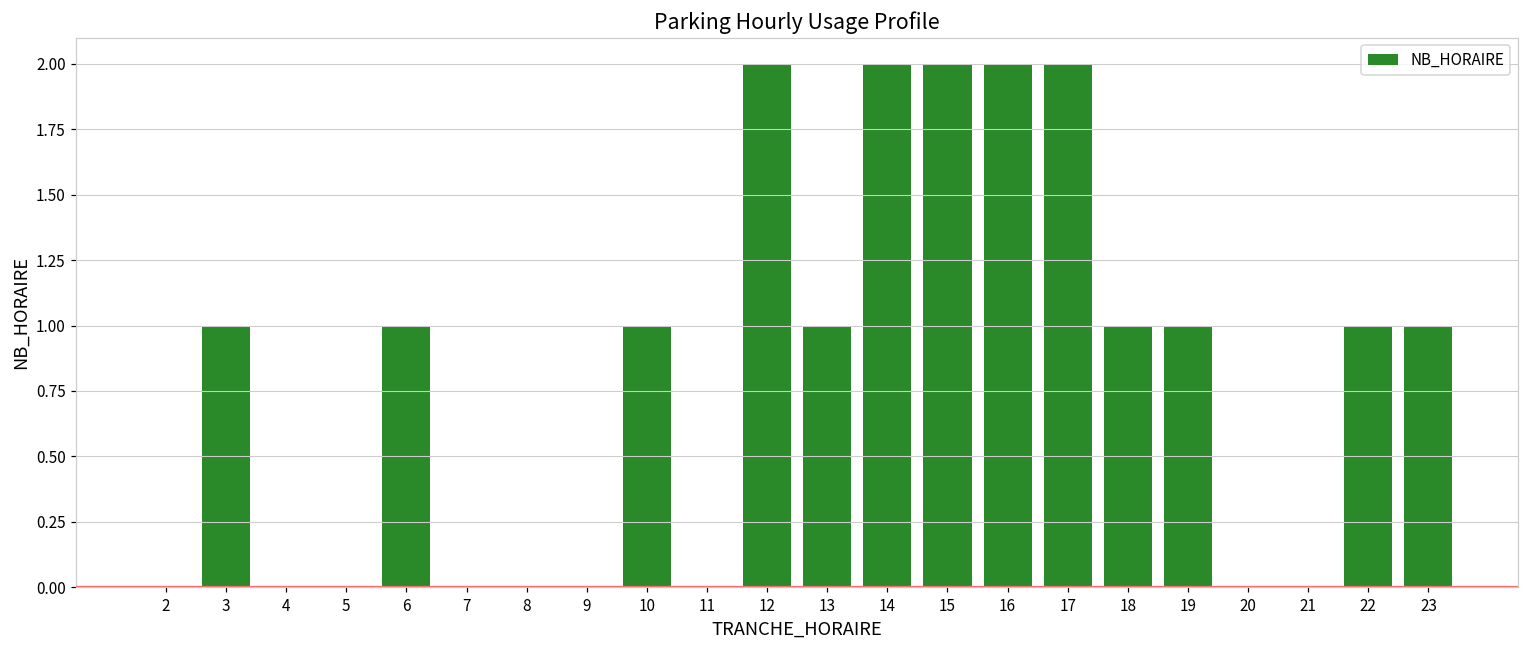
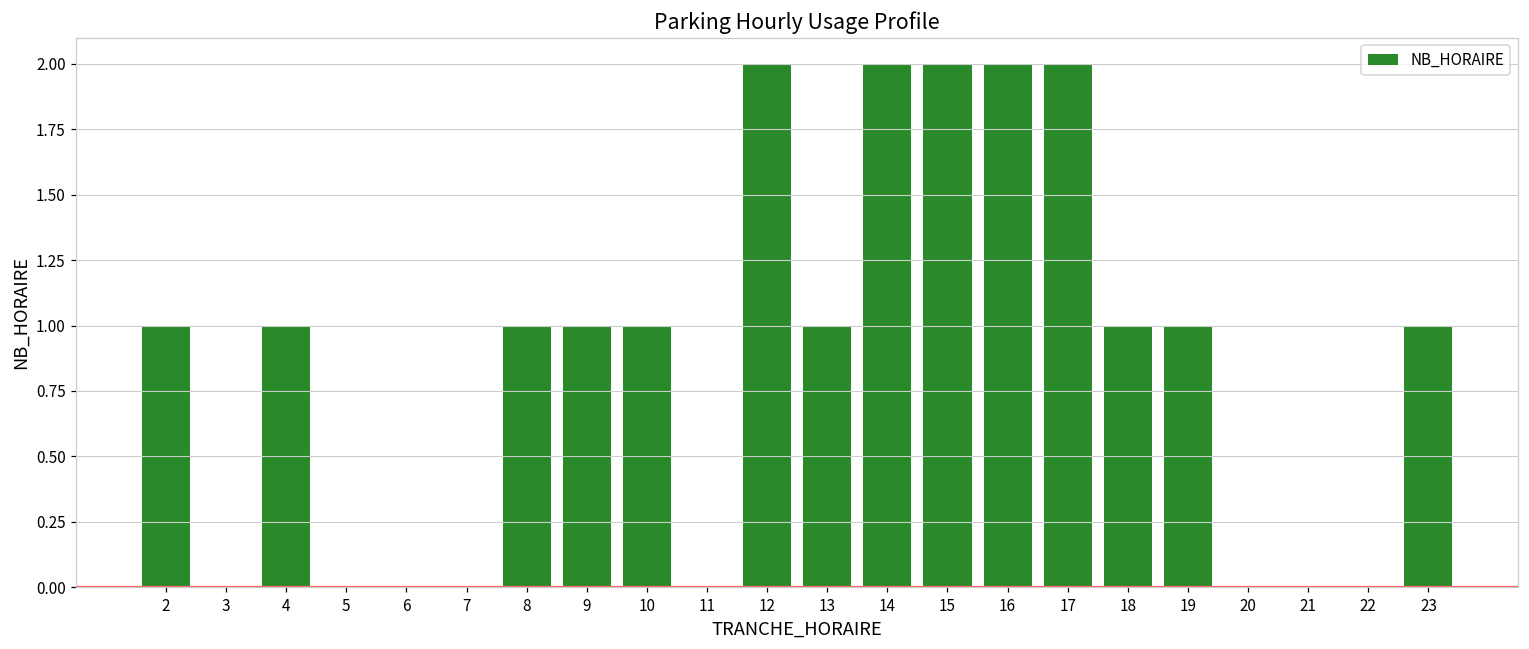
  {
-   "2": 0,
-   "3": 1,
-   "4": 0,
+   "2": 1,
+   "3": 0,
+   "4": 1,
    "5": 0,
-   "6": 1,
+   "6": 0,
    "7": 0,
-   "8": 0,
-   "9": 0,
+   "8": 1,
+   "9": 1,
    "10": 1,
    "11": 0,
    "12": 2,
    "13": 1,
    "14": 2,
    "15": 2,
    "16": 2,
    "17": 2,
    "18": 1,
    "19": 1,
    "20": 0,
    "21": 0,
-   "22": 1,
+   "22": 0,
    "23": 1
  }
